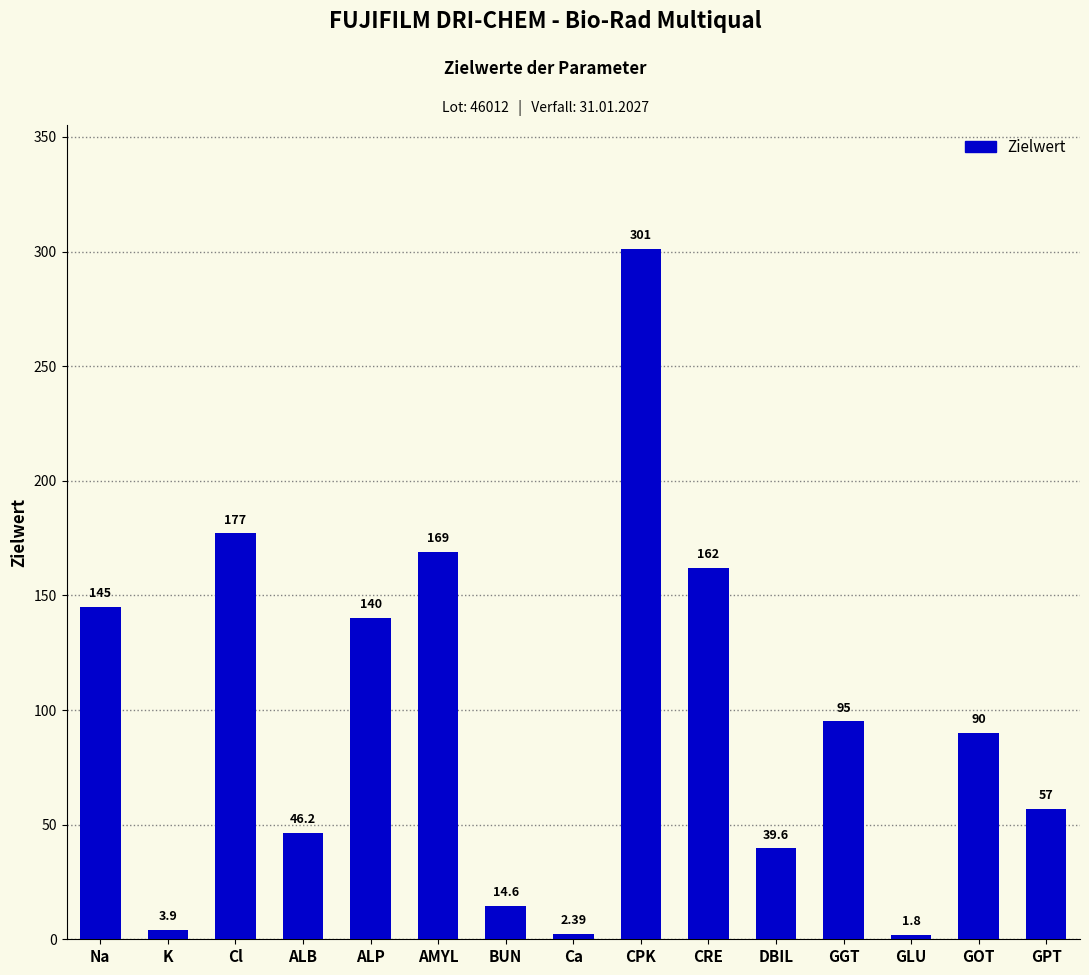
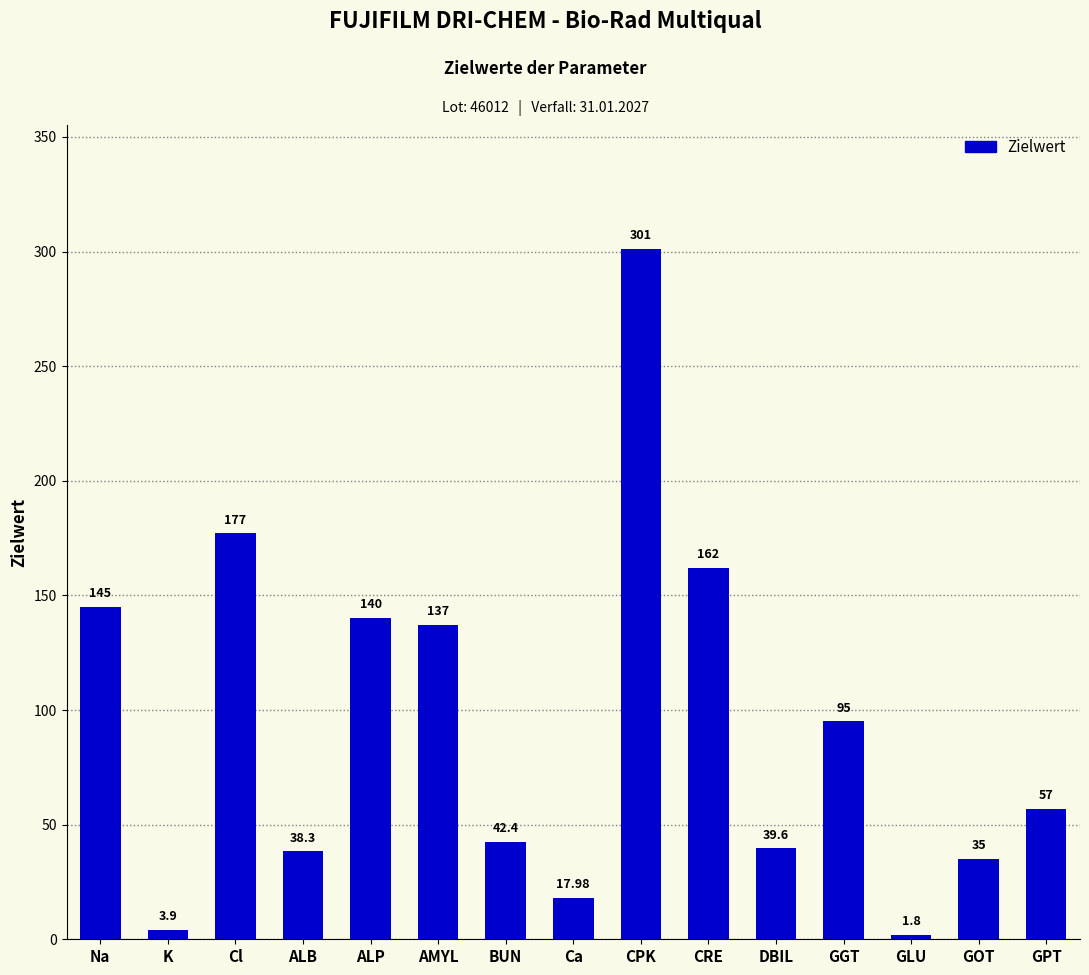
  {
    "Na": 145,
    "K": 3.9,
    "Cl": 177,
-   "ALB": 46.2,
+   "ALB": 38.3,
    "ALP": 140,
-   "AMYL": 169,
-   "BUN": 14.6,
-   "Ca": 2.39,
+   "AMYL": 137,
+   "BUN": 42.4,
+   "Ca": 17.98,
    "CPK": 301,
    "CRE": 162,
    "DBIL": 39.6,
    "GGT": 95,
    "GLU": 1.8,
-   "GOT": 90,
+   "GOT": 35,
    "GPT": 57
  }
